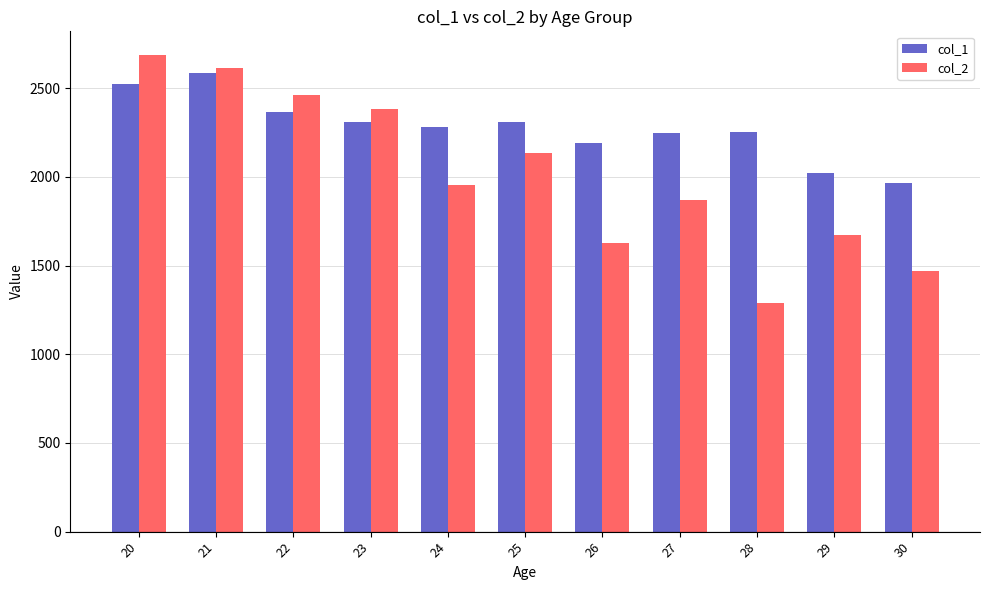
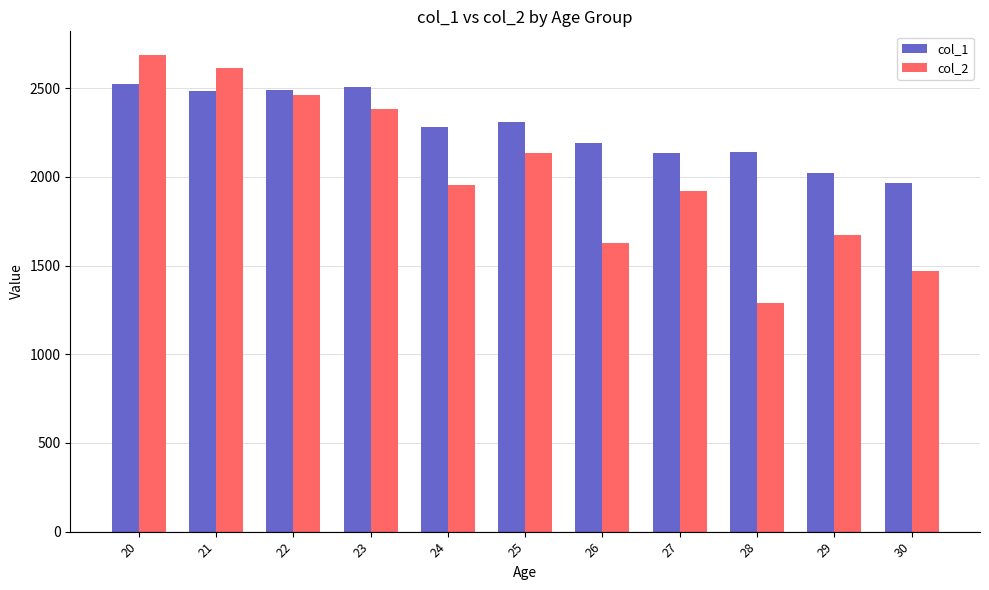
  {
    "col_1": {
      "20": 2520,
-     "21": 2590,
-     "22": 2370,
-     "23": 2310,
+     "21": 2480,
+     "22": 2490,
+     "23": 2510,
      "24": 2280,
      "25": 2310,
      "26": 2190,
-     "27": 2250,
-     "28": 2250,
+     "27": 2140,
+     "28": 2140,
      "29": 2020,
      "30": 1970
    },
    "col_2": {
      "20": 2690,
      "21": 2610,
      "22": 2460,
      "23": 2380,
      "24": 1960,
      "25": 2140,
      "26": 1630,
-     "27": 1870,
+     "27": 1920,
      "28": 1290,
      "29": 1670,
      "30": 1470
    }
  }
